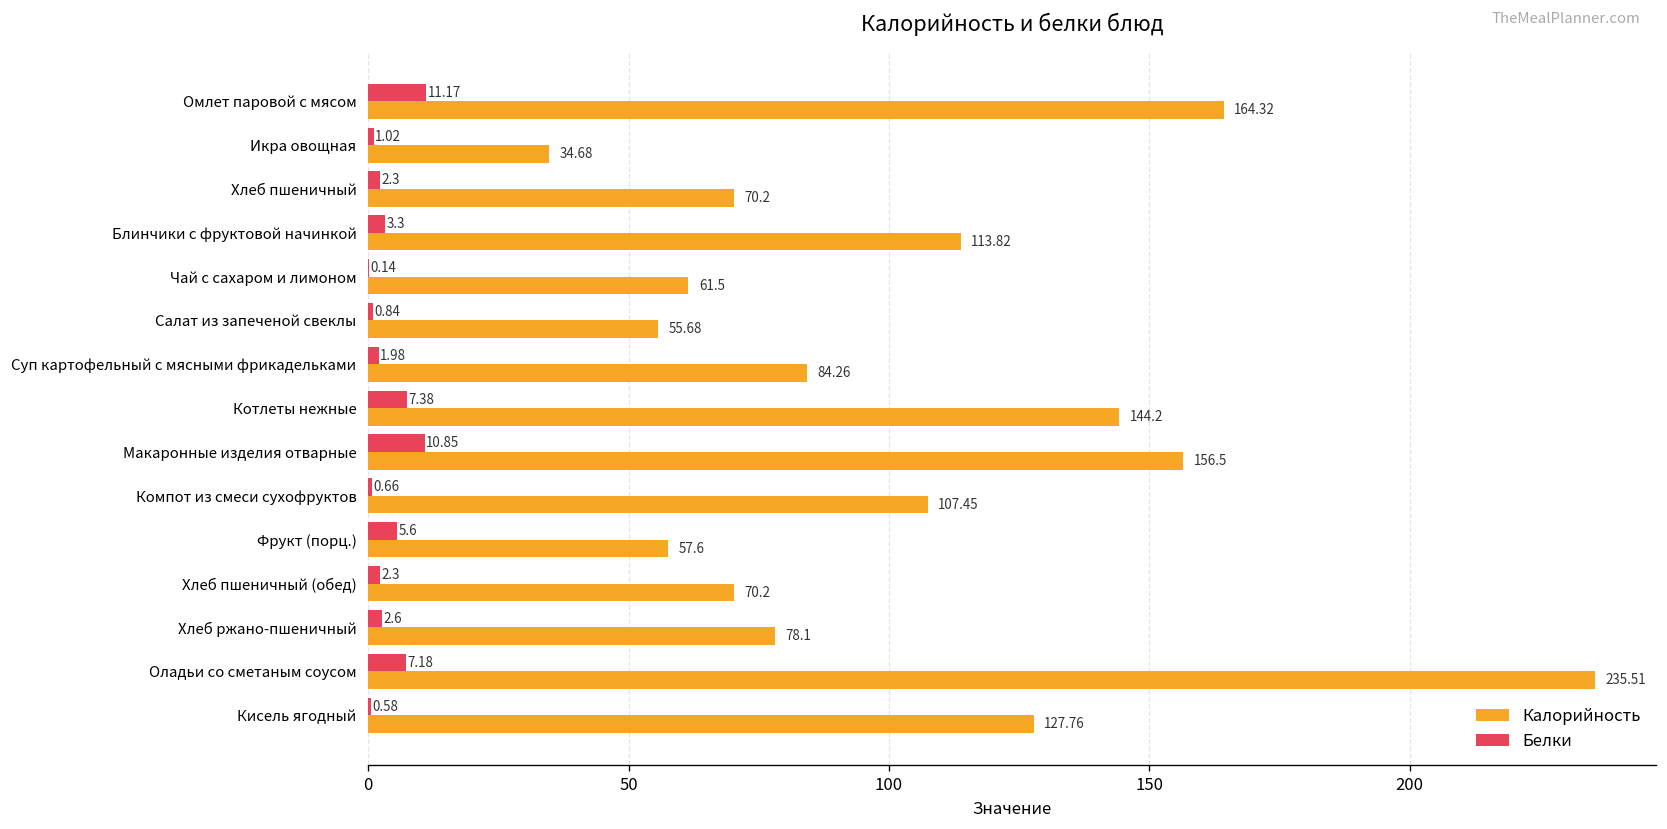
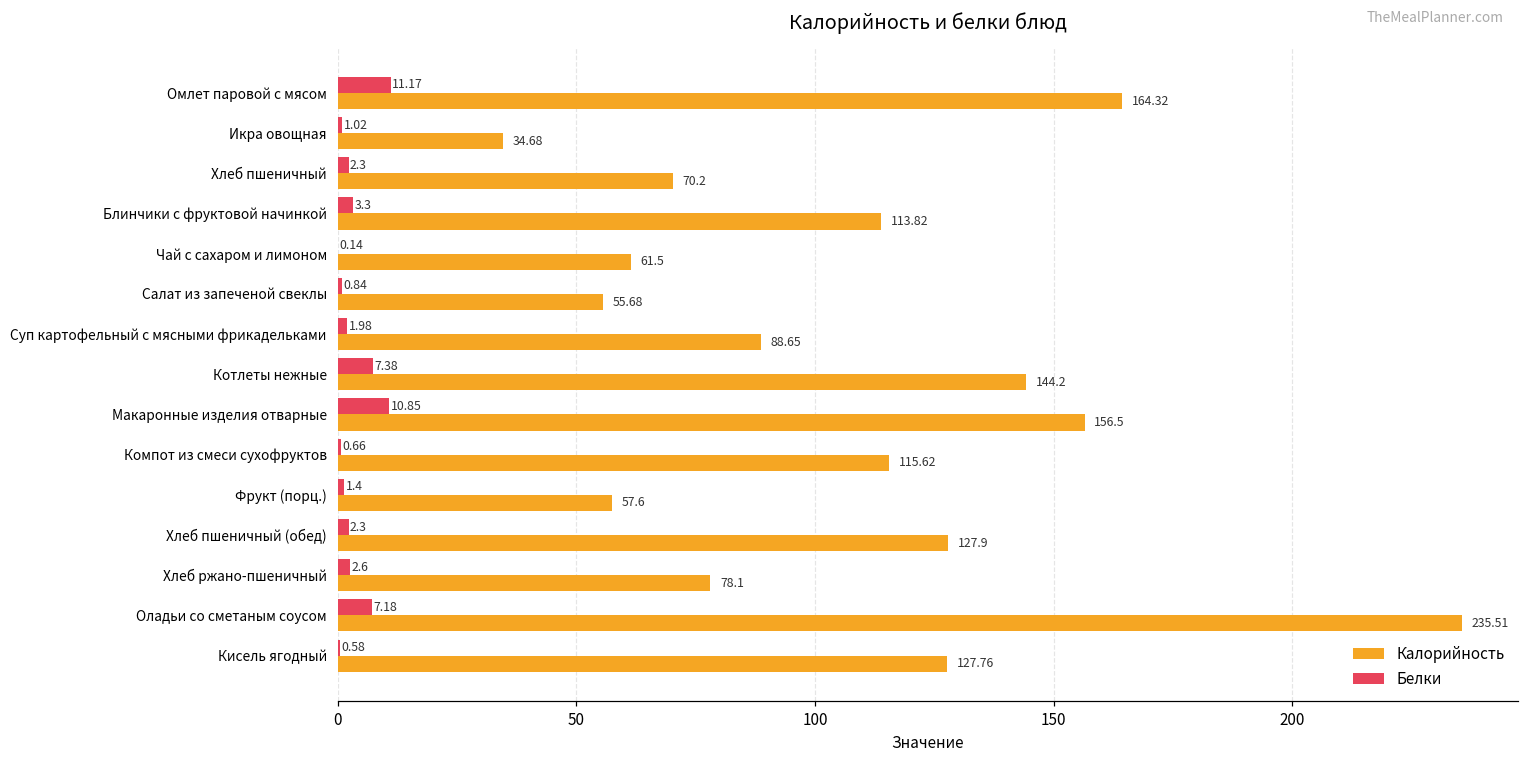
  {
    "Калорийность": {
      "Омлет паровой с мясом": 164.32,
      "Икра овощная": 34.68,
      "Хлеб пшеничный": 70.2,
      "Блинчики с фруктовой начинкой": 113.82,
      "Чай с сахаром и лимоном": 61.5,
      "Салат из запеченой свеклы": 55.68,
-     "Суп картофельный с мясными фрикадельками": 84.26,
+     "Суп картофельный с мясными фрикадельками": 88.65,
      "Котлеты нежные": 144.2,
      "Макаронные изделия отварные": 156.5,
-     "Компот из смеси сухофруктов": 107.45,
+     "Компот из смеси сухофруктов": 115.62,
      "Фрукт (порц.)": 57.6,
-     "Хлеб пшеничный (обед)": 70.2,
+     "Хлеб пшеничный (обед)": 127.9,
      "Хлеб ржано-пшеничный": 78.1,
      "Оладьи со сметаным соусом": 235.51,
      "Кисель ягодный": 127.76
    },
    "Белки": {
      "Омлет паровой с мясом": 11.17,
      "Икра овощная": 1.02,
      "Хлеб пшеничный": 2.3,
      "Блинчики с фруктовой начинкой": 3.3,
      "Чай с сахаром и лимоном": 0.14,
      "Салат из запеченой свеклы": 0.84,
      "Суп картофельный с мясными фрикадельками": 1.98,
      "Котлеты нежные": 7.38,
      "Макаронные изделия отварные": 10.85,
      "Компот из смеси сухофруктов": 0.66,
-     "Фрукт (порц.)": 5.6,
+     "Фрукт (порц.)": 1.4,
      "Хлеб пшеничный (обед)": 2.3,
      "Хлеб ржано-пшеничный": 2.6,
      "Оладьи со сметаным соусом": 7.18,
      "Кисель ягодный": 0.58
    }
  }
